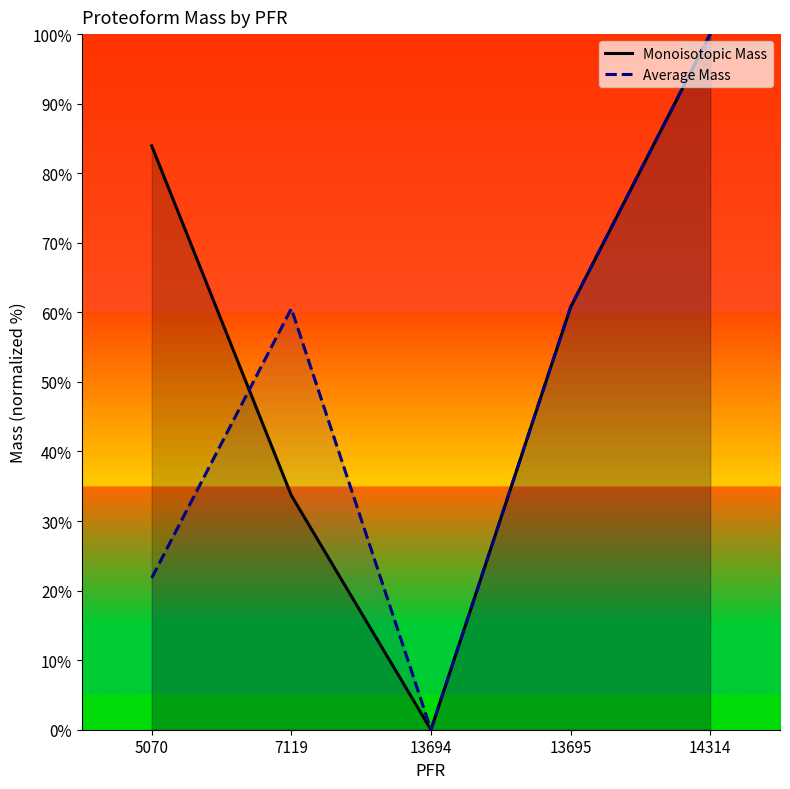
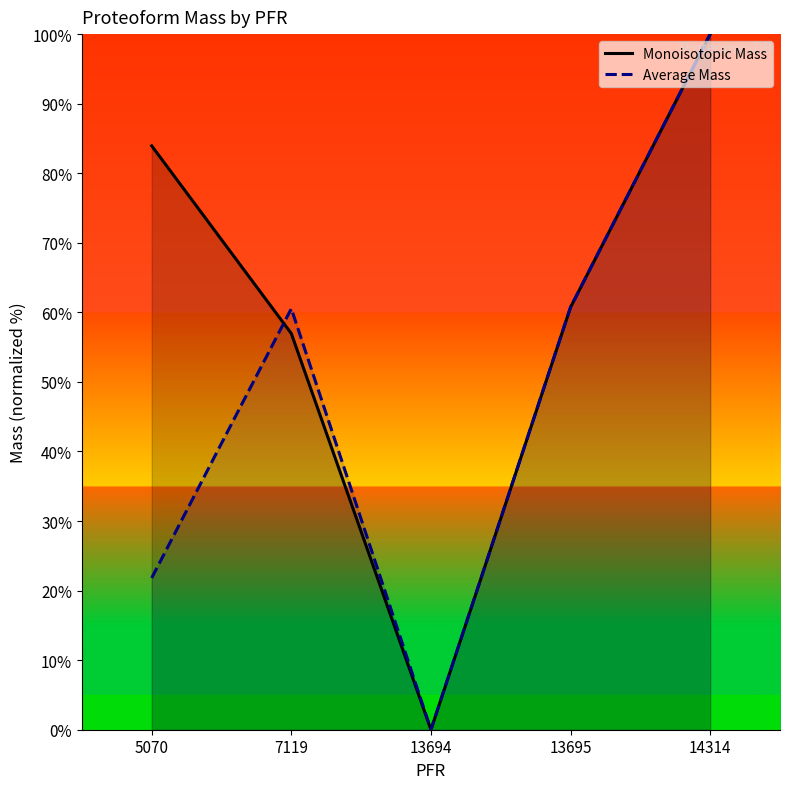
  {
    "Monoisotopic Mass": {
      "5070": "84%",
-     "7119": "34%"
+     "7119": "57%"
    },
    "Average Mass": {
      "5070": "22%",
      "7119": "61%"
    }
  }
